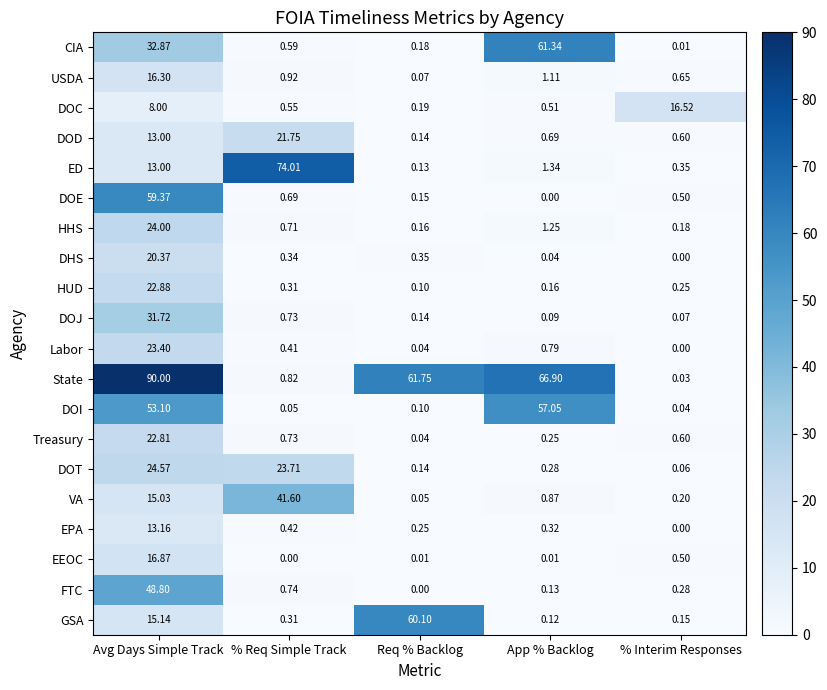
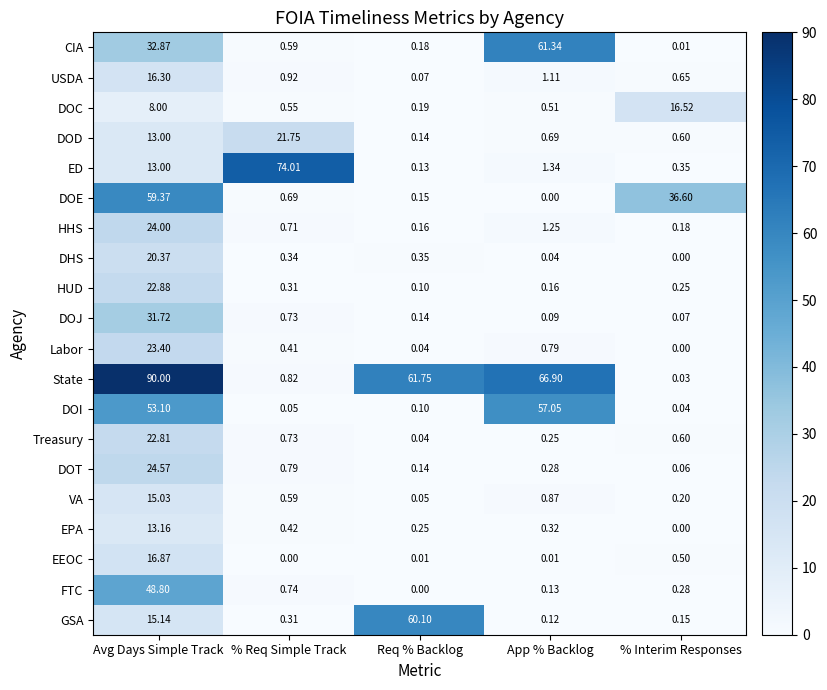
  {
    "CIA": {
      "Avg Days Simple Track": 32.87,
      "% Req Simple Track": 0.59,
      "Req % Backlog": 0.18,
      "App % Backlog": 61.34,
      "% Interim Responses": 0.01
    },
    "USDA": {
      "Avg Days Simple Track": 16.30,
      "% Req Simple Track": 0.92,
      "Req % Backlog": 0.07,
      "App % Backlog": 1.11,
      "% Interim Responses": 0.65
    },
    "DOC": {
      "Avg Days Simple Track": 8.00,
      "% Req Simple Track": 0.55,
      "Req % Backlog": 0.19,
      "App % Backlog": 0.51,
      "% Interim Responses": 16.52
    },
    "DOD": {
      "Avg Days Simple Track": 13.00,
      "% Req Simple Track": 21.75,
      "Req % Backlog": 0.14,
      "App % Backlog": 0.69,
      "% Interim Responses": 0.60
    },
    "ED": {
      "Avg Days Simple Track": 13.00,
      "% Req Simple Track": 74.01,
      "Req % Backlog": 0.13,
      "App % Backlog": 1.34,
      "% Interim Responses": 0.35
    },
    "DOE": {
      "Avg Days Simple Track": 59.37,
      "% Req Simple Track": 0.69,
      "Req % Backlog": 0.15,
      "App % Backlog": 0.00,
-     "% Interim Responses": 0.50
+     "% Interim Responses": 36.60
    },
    "HHS": {
      "Avg Days Simple Track": 24.00,
      "% Req Simple Track": 0.71,
      "Req % Backlog": 0.16,
      "App % Backlog": 1.25,
      "% Interim Responses": 0.18
    },
    "DHS": {
      "Avg Days Simple Track": 20.37,
      "% Req Simple Track": 0.34,
      "Req % Backlog": 0.35,
      "App % Backlog": 0.04,
      "% Interim Responses": 0.00
    },
    "HUD": {
      "Avg Days Simple Track": 22.88,
      "% Req Simple Track": 0.31,
      "Req % Backlog": 0.10,
      "App % Backlog": 0.16,
      "% Interim Responses": 0.25
    },
    "DOJ": {
      "Avg Days Simple Track": 31.72,
      "% Req Simple Track": 0.73,
      "Req % Backlog": 0.14,
      "App % Backlog": 0.09,
      "% Interim Responses": 0.07
    },
    "Labor": {
      "Avg Days Simple Track": 23.40,
      "% Req Simple Track": 0.41,
      "Req % Backlog": 0.04,
      "App % Backlog": 0.79,
      "% Interim Responses": 0.00
    },
    "State": {
      "Avg Days Simple Track": 90.00,
      "% Req Simple Track": 0.82,
      "Req % Backlog": 61.75,
      "App % Backlog": 66.90,
      "% Interim Responses": 0.03
    },
    "DOI": {
      "Avg Days Simple Track": 53.10,
      "% Req Simple Track": 0.05,
      "Req % Backlog": 0.10,
      "App % Backlog": 57.05,
      "% Interim Responses": 0.04
    },
    "Treasury": {
      "Avg Days Simple Track": 22.81,
      "% Req Simple Track": 0.73,
      "Req % Backlog": 0.04,
      "App % Backlog": 0.25,
      "% Interim Responses": 0.60
    },
    "DOT": {
      "Avg Days Simple Track": 24.57,
-     "% Req Simple Track": 23.71,
+     "% Req Simple Track": 0.79,
      "Req % Backlog": 0.14,
      "App % Backlog": 0.28,
      "% Interim Responses": 0.06
    },
    "VA": {
      "Avg Days Simple Track": 15.03,
-     "% Req Simple Track": 41.60,
+     "% Req Simple Track": 0.59,
      "Req % Backlog": 0.05,
      "App % Backlog": 0.87,
      "% Interim Responses": 0.20
    },
    "EPA": {
      "Avg Days Simple Track": 13.16,
      "% Req Simple Track": 0.42,
      "Req % Backlog": 0.25,
      "App % Backlog": 0.32,
      "% Interim Responses": 0.00
    },
    "EEOC": {
      "Avg Days Simple Track": 16.87,
      "% Req Simple Track": 0.00,
      "Req % Backlog": 0.01,
      "App % Backlog": 0.01,
      "% Interim Responses": 0.50
    },
    "FTC": {
      "Avg Days Simple Track": 48.80,
      "% Req Simple Track": 0.74,
      "Req % Backlog": 0.00,
      "App % Backlog": 0.13,
      "% Interim Responses": 0.28
    },
    "GSA": {
      "Avg Days Simple Track": 15.14,
      "% Req Simple Track": 0.31,
      "Req % Backlog": 60.10,
      "App % Backlog": 0.12,
      "% Interim Responses": 0.15
    }
  }
